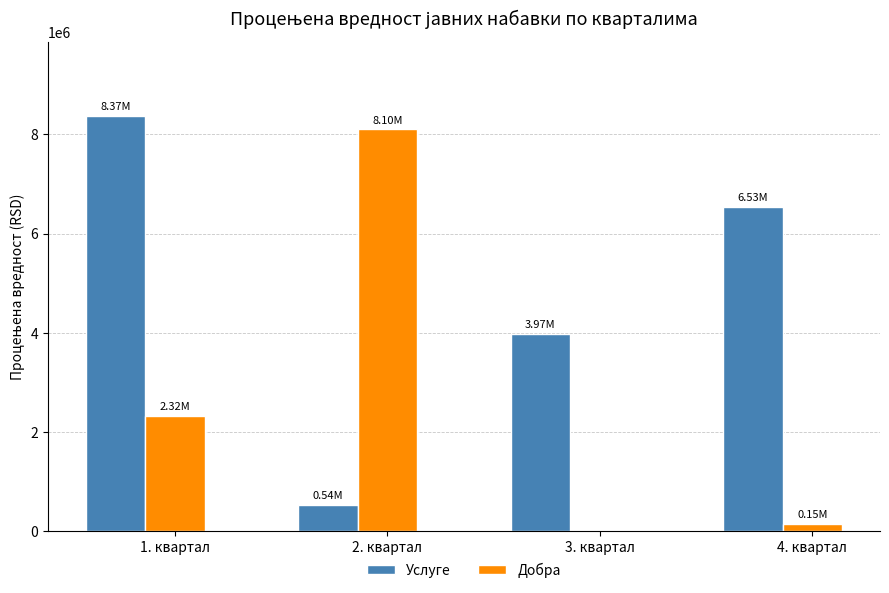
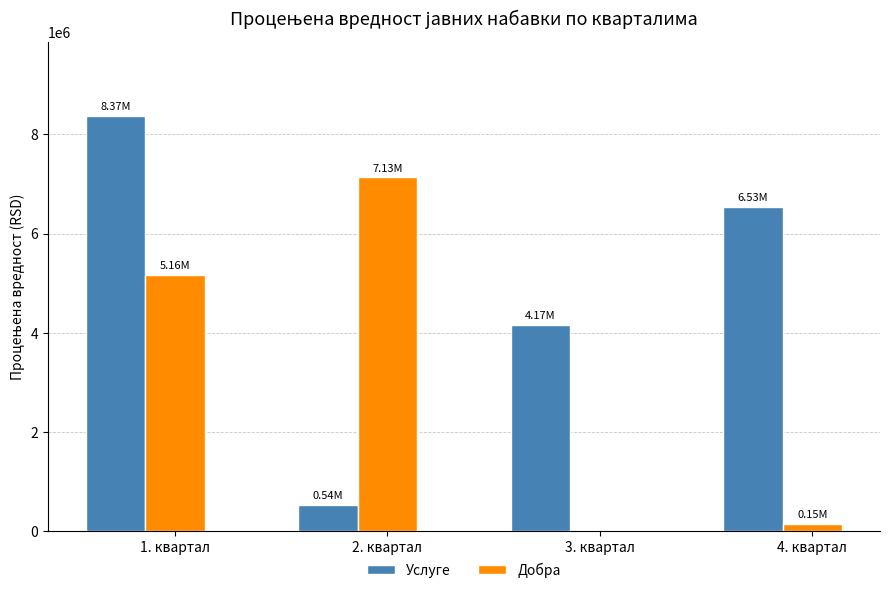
  {
    "Услуге": {
      "1. квартал": "8.37M",
      "2. квартал": "0.54M",
-     "3. квартал": "3.97M",
+     "3. квартал": "4.17M",
      "4. квартал": "6.53M"
    },
    "Добра": {
-     "1. квартал": "2.32M",
-     "2. квартал": "8.10M",
+     "1. квартал": "5.16M",
+     "2. квартал": "7.13M",
      "4. квартал": "0.15M"
    }
  }
